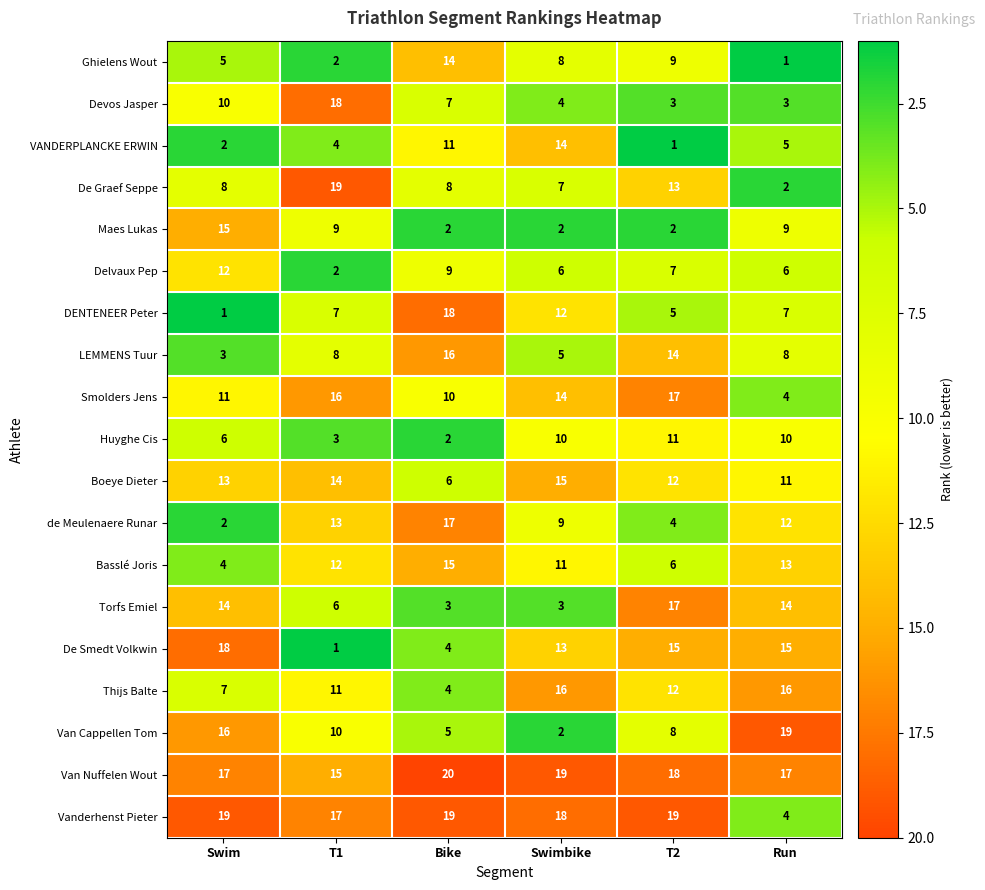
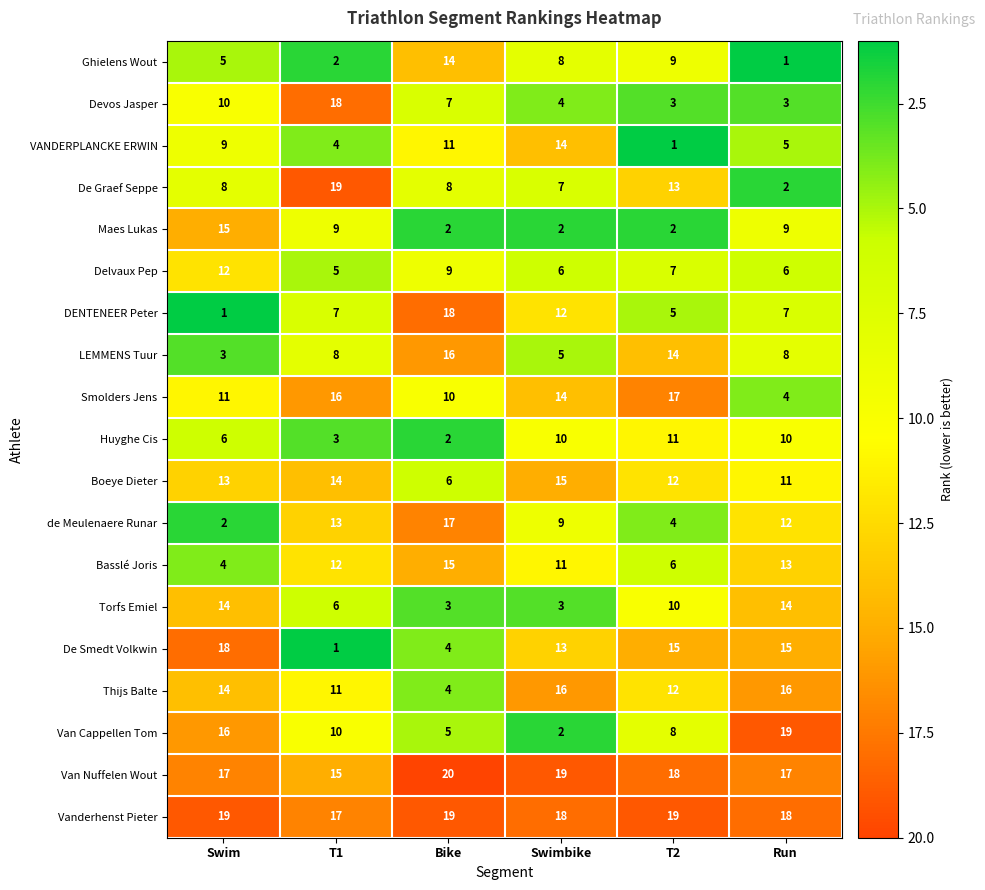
  {
    "Ghielens Wout": {
      "Swim": 5,
      "T1": 2,
      "Bike": 14,
      "Swimbike": 8,
      "T2": 9,
      "Run": 1
    },
    "Devos Jasper": {
      "Swim": 10,
      "T1": 18,
      "Bike": 7,
      "Swimbike": 4,
      "T2": 3,
      "Run": 3
    },
    "VANDERPLANCKE ERWIN": {
-     "Swim": 2,
+     "Swim": 9,
      "T1": 4,
      "Bike": 11,
      "Swimbike": 14,
      "T2": 1,
      "Run": 5
    },
    "De Graef Seppe": {
      "Swim": 8,
      "T1": 19,
      "Bike": 8,
      "Swimbike": 7,
      "T2": 13,
      "Run": 2
    },
    "Maes Lukas": {
      "Swim": 15,
      "T1": 9,
      "Bike": 2,
      "Swimbike": 2,
      "T2": 2,
      "Run": 9
    },
    "Delvaux Pep": {
      "Swim": 12,
-     "T1": 2,
+     "T1": 5,
      "Bike": 9,
      "Swimbike": 6,
      "T2": 7,
      "Run": 6
    },
    "DENTENEER Peter": {
      "Swim": 1,
      "T1": 7,
      "Bike": 18,
      "Swimbike": 12,
      "T2": 5,
      "Run": 7
    },
    "LEMMENS Tuur": {
      "Swim": 3,
      "T1": 8,
      "Bike": 16,
      "Swimbike": 5,
      "T2": 14,
      "Run": 8
    },
    "Smolders Jens": {
      "Swim": 11,
      "T1": 16,
      "Bike": 10,
      "Swimbike": 14,
      "T2": 17,
      "Run": 4
    },
    "Huyghe Cis": {
      "Swim": 6,
      "T1": 3,
      "Bike": 2,
      "Swimbike": 10,
      "T2": 11,
      "Run": 10
    },
    "Boeye Dieter": {
      "Swim": 13,
      "T1": 14,
      "Bike": 6,
      "Swimbike": 15,
      "T2": 12,
      "Run": 11
    },
    "de Meulenaere Runar": {
      "Swim": 2,
      "T1": 13,
      "Bike": 17,
      "Swimbike": 9,
      "T2": 4,
      "Run": 12
    },
    "Basslé Joris": {
      "Swim": 4,
      "T1": 12,
      "Bike": 15,
      "Swimbike": 11,
      "T2": 6,
      "Run": 13
    },
    "Torfs Emiel": {
      "Swim": 14,
      "T1": 6,
      "Bike": 3,
      "Swimbike": 3,
-     "T2": 17,
+     "T2": 10,
      "Run": 14
    },
    "De Smedt Volkwin": {
      "Swim": 18,
      "T1": 1,
      "Bike": 4,
      "Swimbike": 13,
      "T2": 15,
      "Run": 15
    },
    "Thijs Balte": {
-     "Swim": 7,
+     "Swim": 14,
      "T1": 11,
      "Bike": 4,
      "Swimbike": 16,
      "T2": 12,
      "Run": 16
    },
    "Van Cappellen Tom": {
      "Swim": 16,
      "T1": 10,
      "Bike": 5,
      "Swimbike": 2,
      "T2": 8,
      "Run": 19
    },
    "Van Nuffelen Wout": {
      "Swim": 17,
      "T1": 15,
      "Bike": 20,
      "Swimbike": 19,
      "T2": 18,
      "Run": 17
    },
    "Vanderhenst Pieter": {
      "Swim": 19,
      "T1": 17,
      "Bike": 19,
      "Swimbike": 18,
      "T2": 19,
-     "Run": 4
+     "Run": 18
    }
  }
